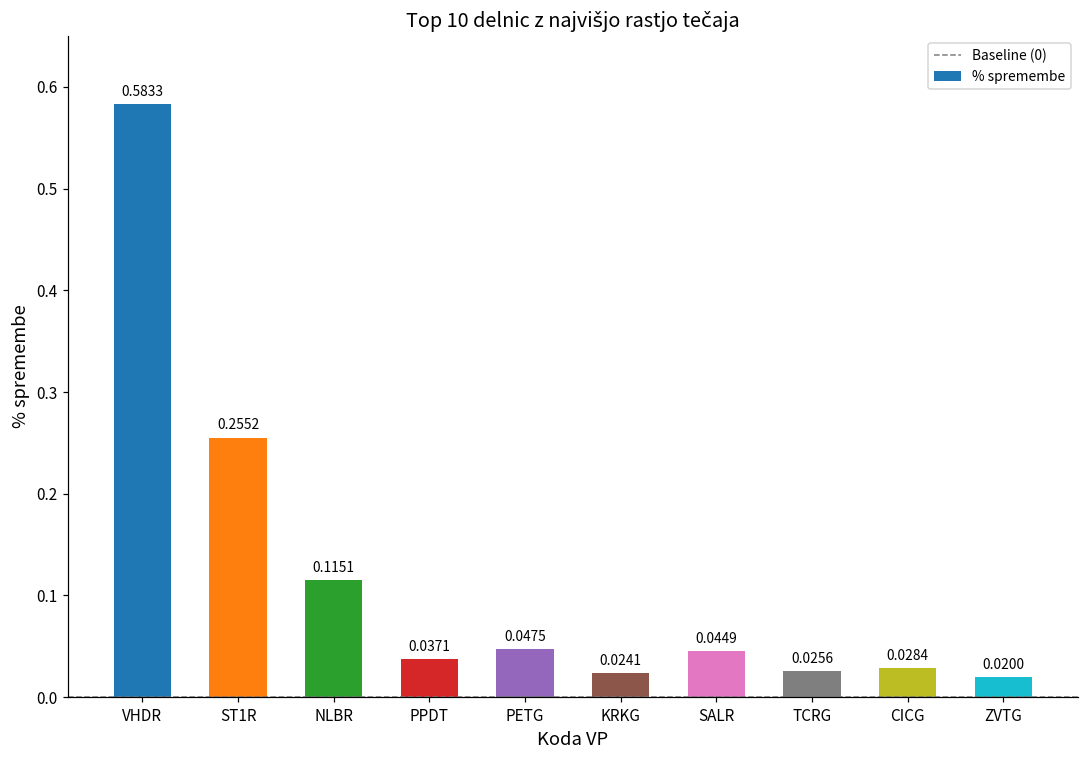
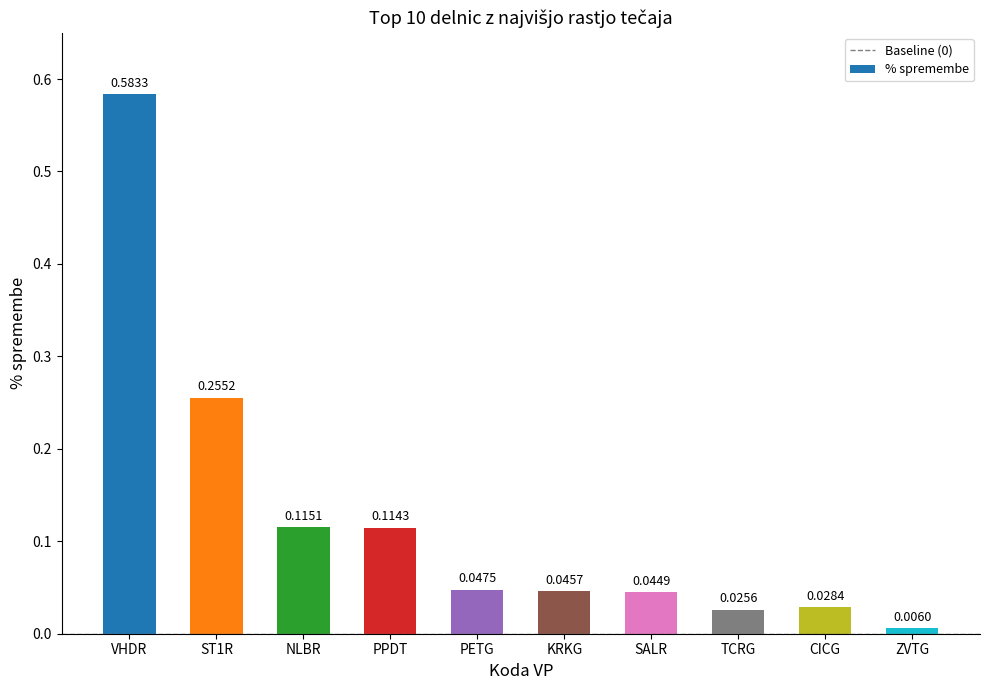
  {
    "VHDR": 0.5833,
    "ST1R": 0.2552,
    "NLBR": 0.1151,
-   "PPDT": 0.0371,
+   "PPDT": 0.1143,
    "PETG": 0.0475,
-   "KRKG": 0.0241,
+   "KRKG": 0.0457,
    "SALR": 0.0449,
    "TCRG": 0.0256,
    "CICG": 0.0284,
-   "ZVTG": 0.0200
+   "ZVTG": 0.0060
  }
